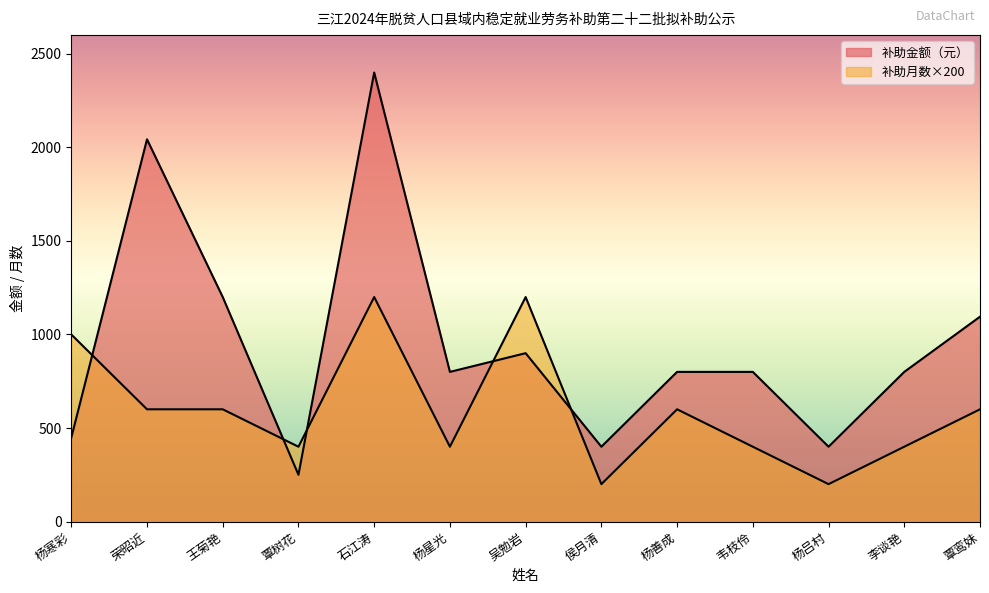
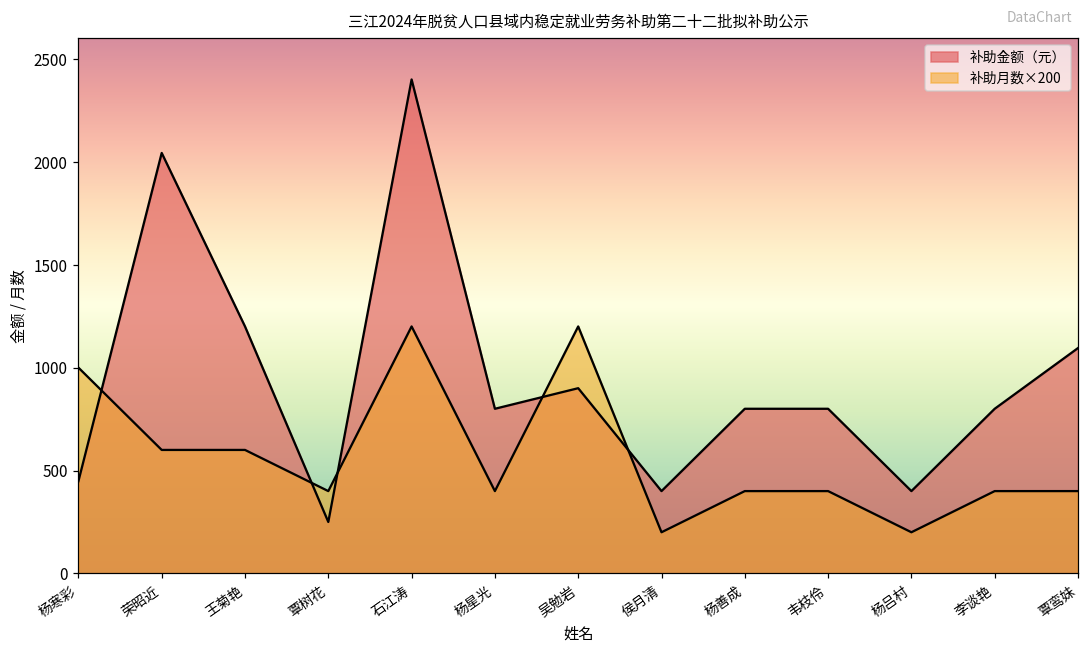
  {
    "补助金额（元）": {
      "杨寒彩": 450,
      "荣昭近": 2040,
      "王菊艳": 1200,
      "覃树花": 250,
      "石江涛": 2400,
      "杨星光": 800,
      "吴勉岩": 900,
      "侯月清": 400,
      "杨善成": 800,
      "韦枝伶": 800,
      "杨吕村": 400,
      "李谈艳": 800,
      "覃鸾妹": 1100
    },
    "补助月数×200": {
      "杨寒彩": 1000,
      "荣昭近": 600,
      "王菊艳": 600,
      "覃树花": 400,
      "石江涛": 1200,
      "杨星光": 400,
      "吴勉岩": 1200,
      "侯月清": 200,
-     "杨善成": 600,
+     "杨善成": 400,
      "韦枝伶": 400,
      "杨吕村": 200,
      "李谈艳": 400,
-     "覃鸾妹": 600
+     "覃鸾妹": 400
    }
  }
